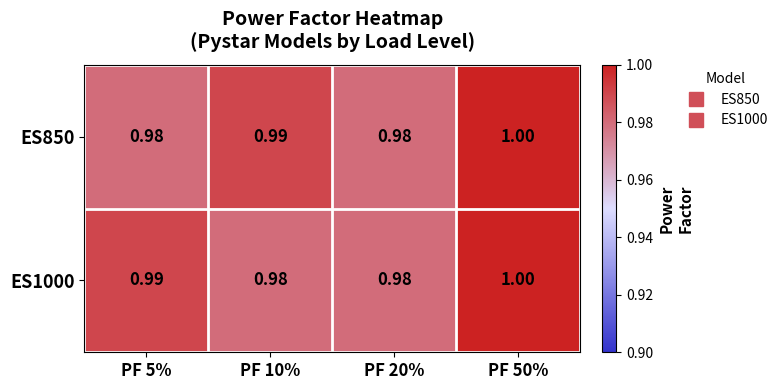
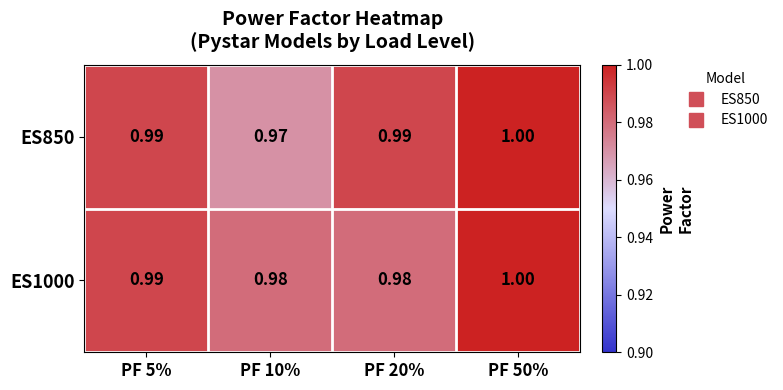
  {
    "ES850": {
-     "PF 5%": 0.98,
-     "PF 10%": 0.99,
-     "PF 20%": 0.98,
+     "PF 5%": 0.99,
+     "PF 10%": 0.97,
+     "PF 20%": 0.99,
      "PF 50%": 1.00
    },
    "ES1000": {
      "PF 5%": 0.99,
      "PF 10%": 0.98,
      "PF 20%": 0.98,
      "PF 50%": 1.00
    }
  }
